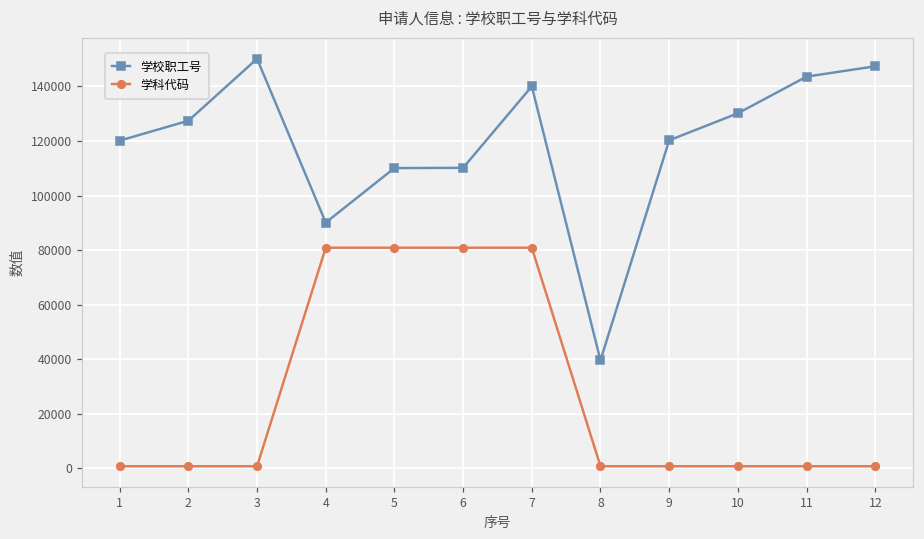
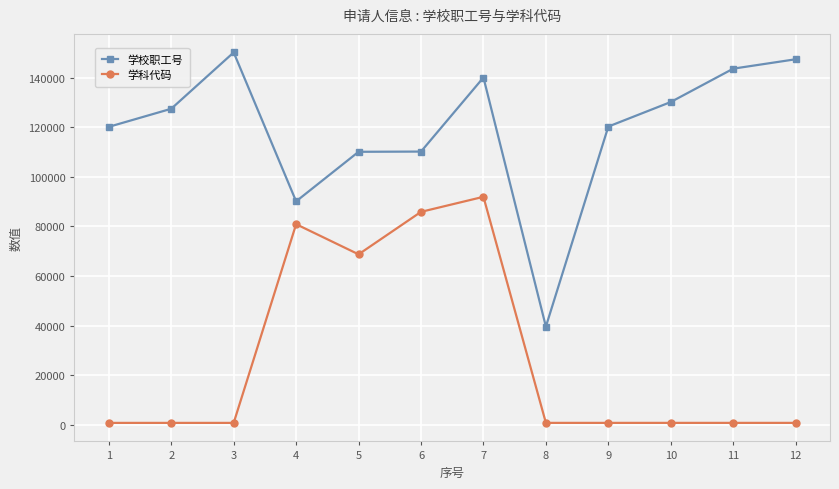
  {
    "学校职工号": {
      "1": 120000,
      "2": 127000,
      "3": 150000,
      "4": 90000,
      "5": 110000,
      "6": 110000,
      "7": 140000,
      "8": 40000,
      "9": 120000,
      "10": 130000,
      "11": 144000,
      "12": 147000
    },
    "学科代码": {
      "1": 1000,
      "2": 1000,
      "3": 1000,
      "4": 81000,
-     "5": 81000,
-     "6": 81000,
-     "7": 81000,
+     "5": 69000,
+     "6": 86000,
+     "7": 92000,
      "8": 1000,
      "9": 1000,
      "10": 1000,
      "11": 1000,
      "12": 1000
    }
  }
